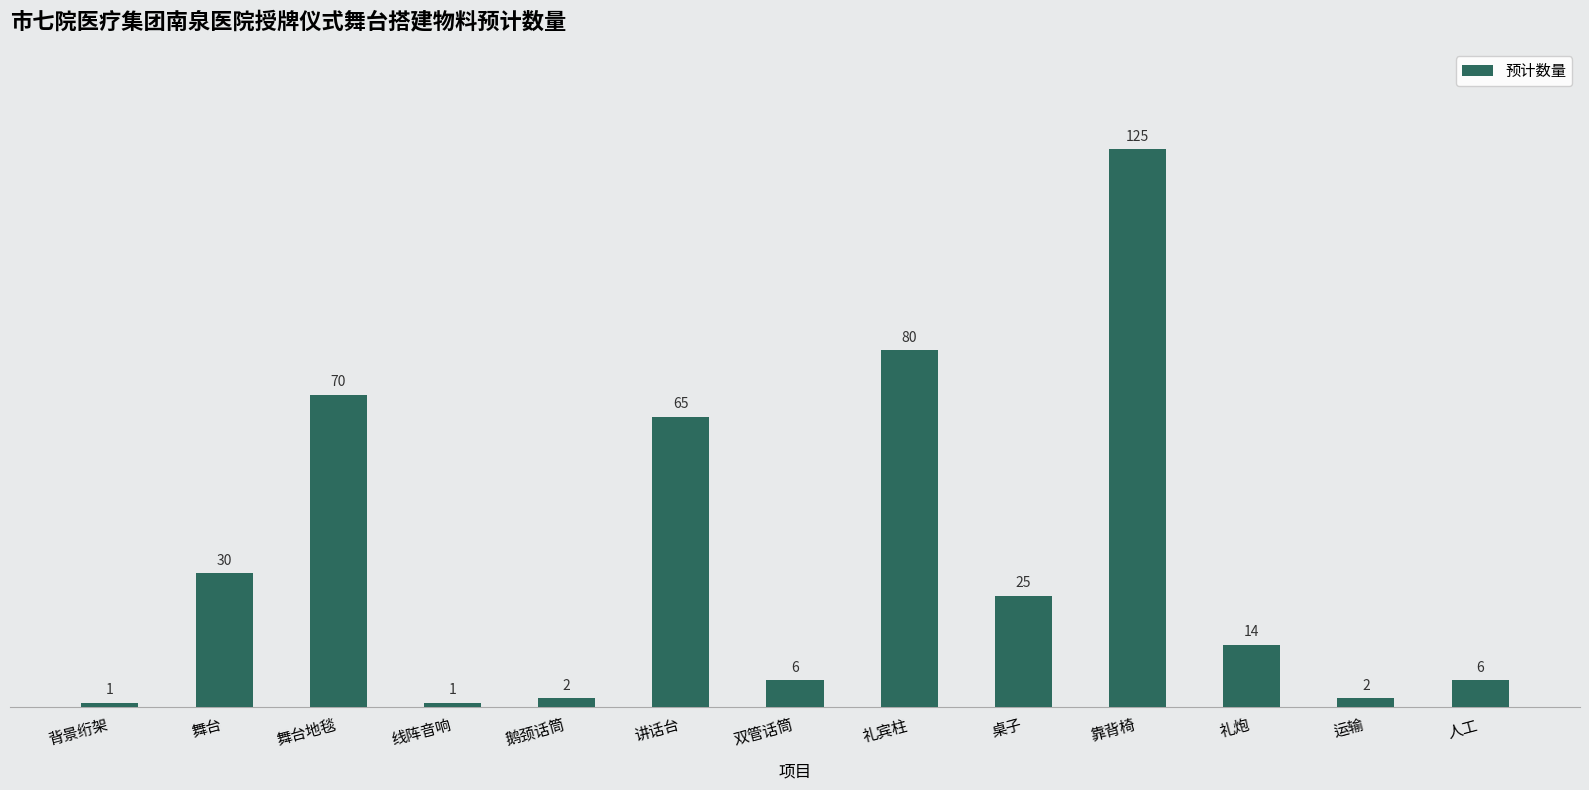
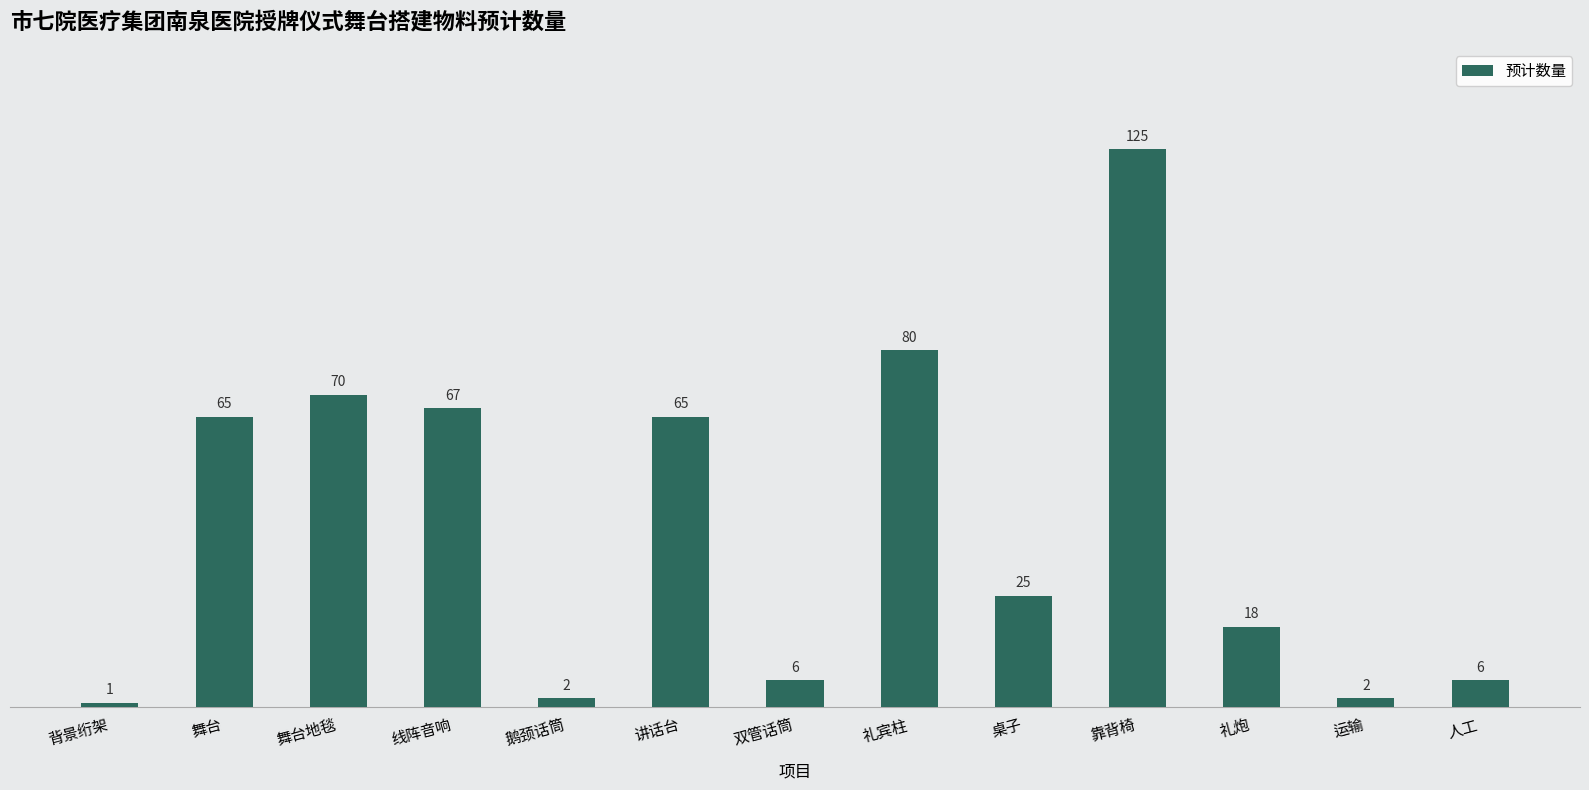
  {
    "背景绗架": 1,
-   "舞台": 30,
+   "舞台": 65,
    "舞台地毯": 70,
-   "线阵音响": 1,
+   "线阵音响": 67,
    "鹅颈话筒": 2,
    "讲话台": 65,
    "双管话筒": 6,
    "礼宾柱": 80,
    "桌子": 25,
    "靠背椅": 125,
-   "礼炮": 14,
+   "礼炮": 18,
    "运输": 2,
    "人工": 6
  }
